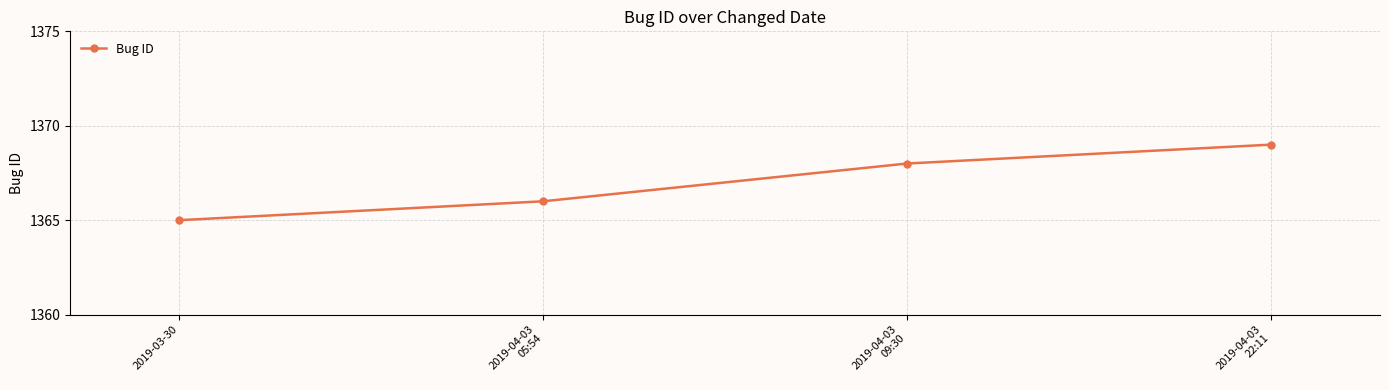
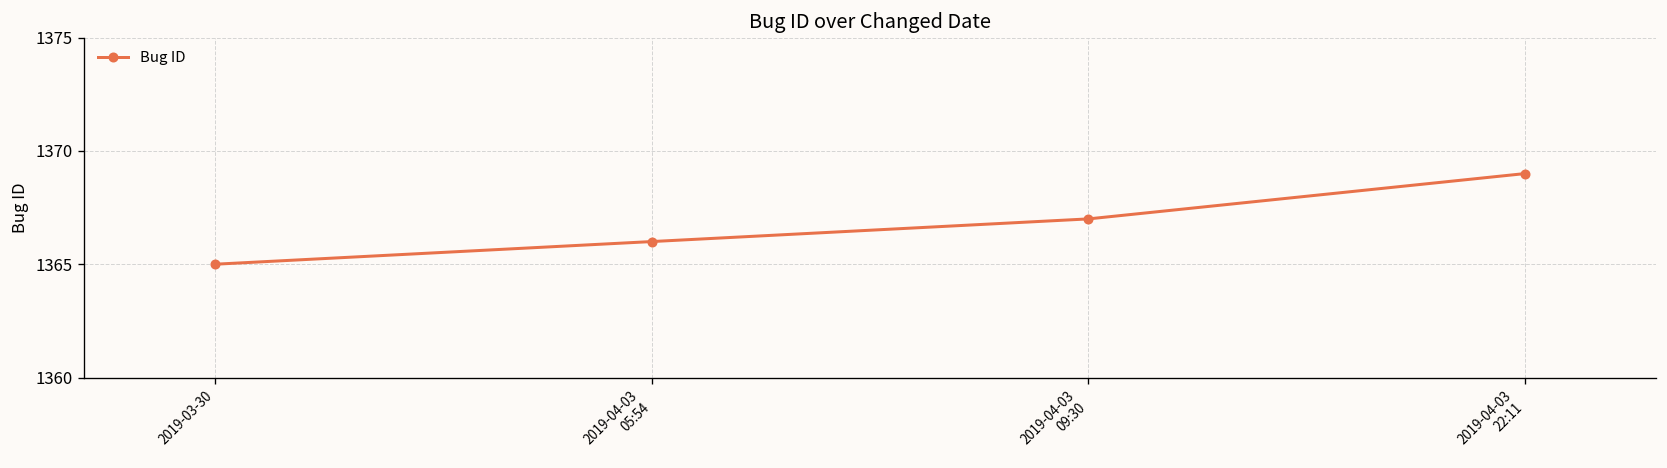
  {
    "2019-03-30": 1365,
    "2019-04-03 05:54": 1366,
-   "2019-04-03 09:30": 1368,
+   "2019-04-03 09:30": 1367,
    "2019-04-03 22:11": 1369
  }
